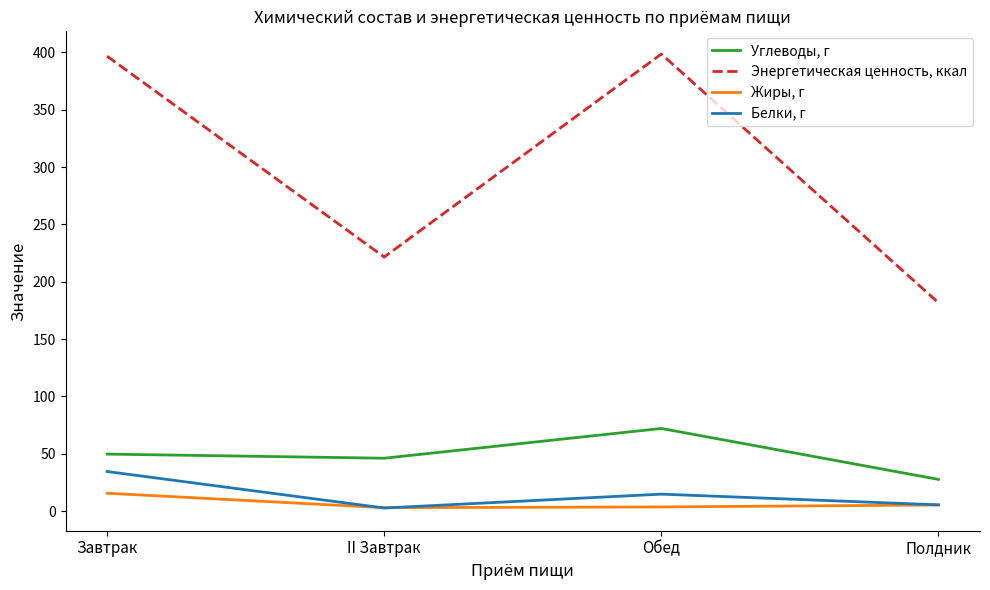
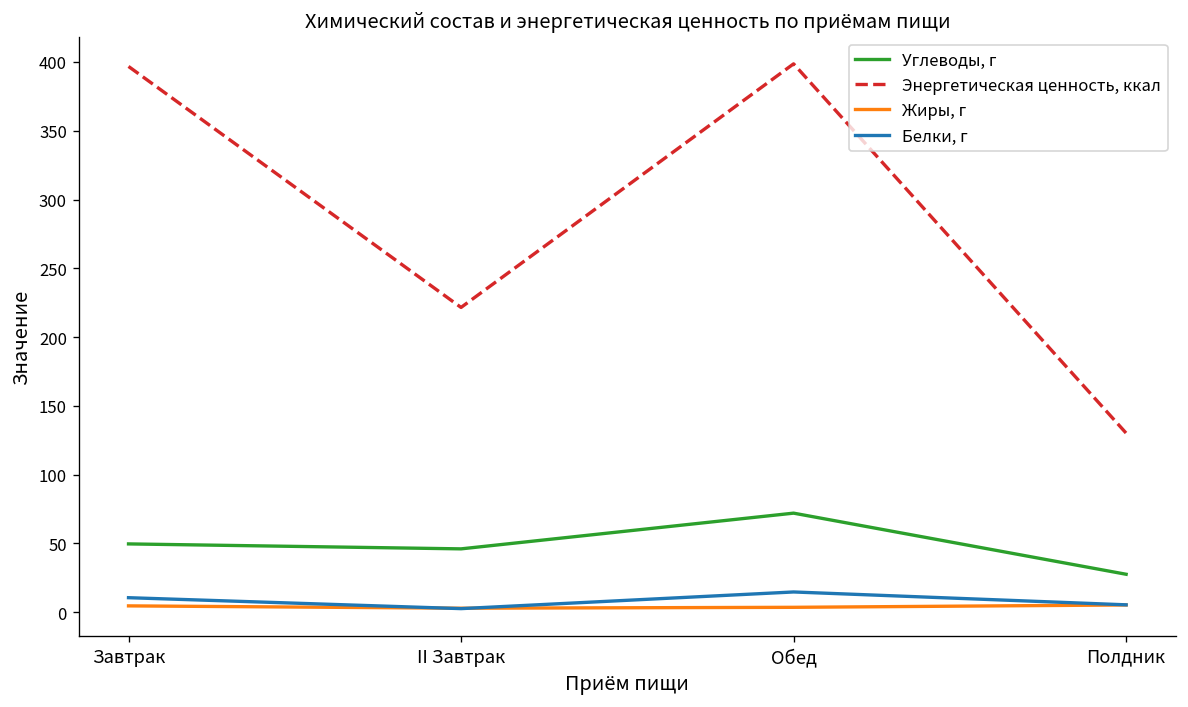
  {
    "Углеводы, г": {
      "Завтрак": 50,
      "II Завтрак": 46,
      "Обед": 72,
      "Полдник": 28
    },
    "Энергетическая ценность, ккал": {
      "Завтрак": 397,
      "II Завтрак": 222,
      "Обед": 399,
-     "Полдник": 182
+     "Полдник": 130
    },
    "Жиры, г": {
-     "Завтрак": 16,
+     "Завтрак": 5,
      "Обед": 4
    },
    "Белки, г": {
-     "Завтрак": 34,
+     "Завтрак": 11,
      "Обед": 15
    }
  }
